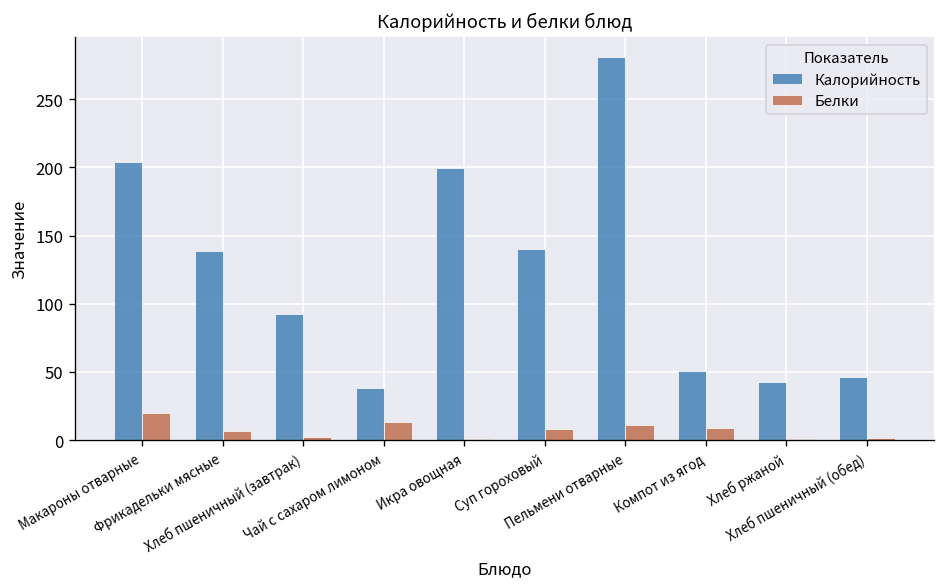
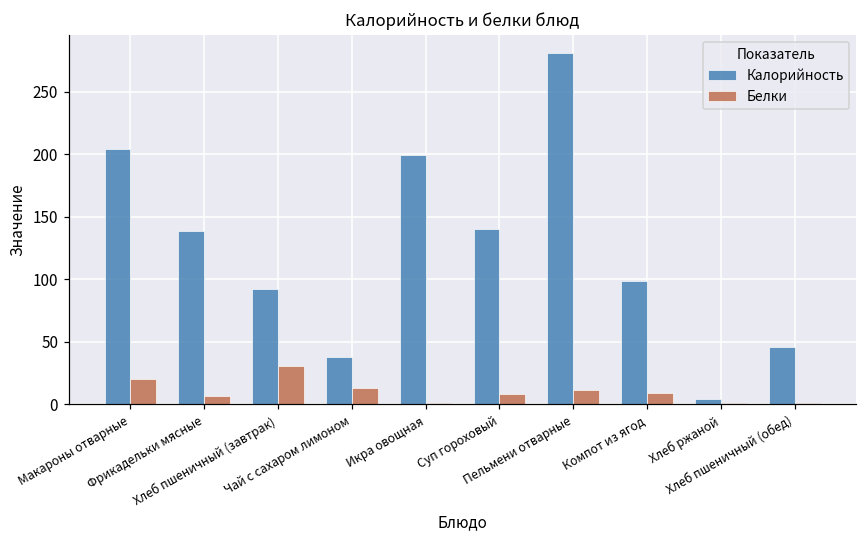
  {
    "Калорийность": {
      "Макароны отварные": 204,
      "Фрикадельки мясные": 139,
      "Хлеб пшеничный (завтрак)": 92,
      "Чай с сахаром лимоном": 38,
      "Икра овощная": 199,
      "Суп гороховый": 140,
      "Пельмени отварные": 281,
-     "Компот из ягод": 51,
-     "Хлеб ржаной": 42,
+     "Компот из ягод": 99,
+     "Хлеб ржаной": 4,
      "Хлеб пшеничный (обед)": 46
    },
    "Белки": {
      "Макароны отварные": 20,
      "Фрикадельки мясные": 7,
-     "Хлеб пшеничный (завтрак)": 2,
+     "Хлеб пшеничный (завтрак)": 31,
      "Чай с сахаром лимоном": 13,
      "Суп гороховый": 8,
      "Пельмени отварные": 11,
      "Компот из ягод": 9
    }
  }
